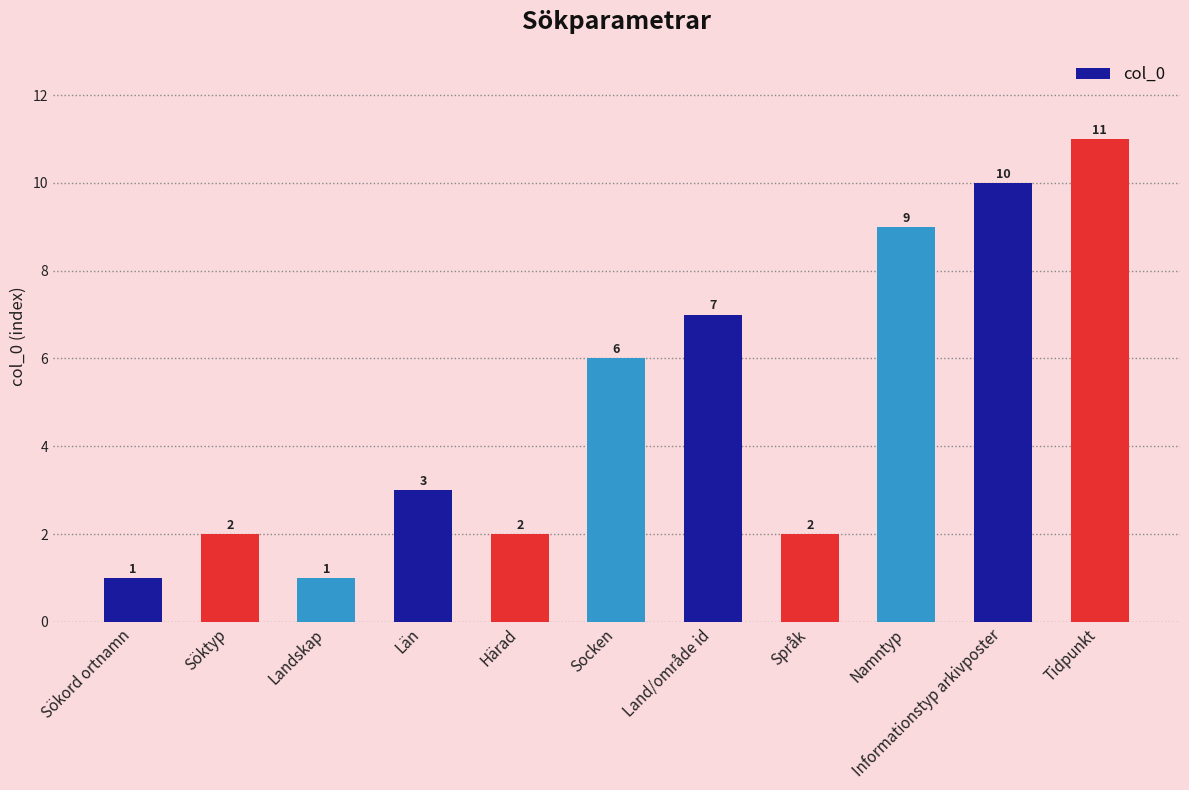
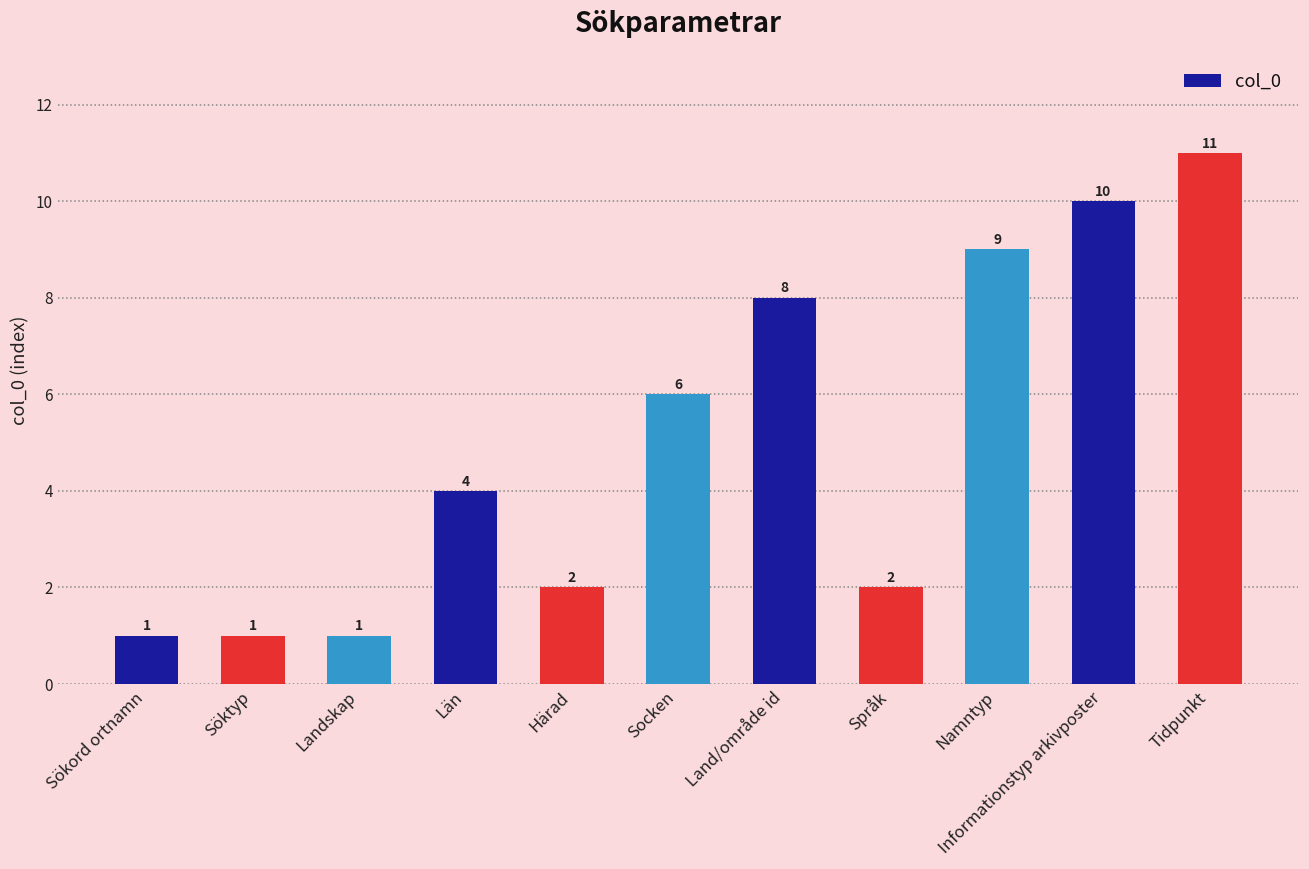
  {
    "Sökord ortnamn": 1,
-   "Söktyp": 2,
+   "Söktyp": 1,
    "Landskap": 1,
-   "Län": 3,
+   "Län": 4,
    "Härad": 2,
    "Socken": 6,
-   "Land/område id": 7,
+   "Land/område id": 8,
    "Språk": 2,
    "Namntyp": 9,
    "Informationstyp arkivposter": 10,
    "Tidpunkt": 11
  }
